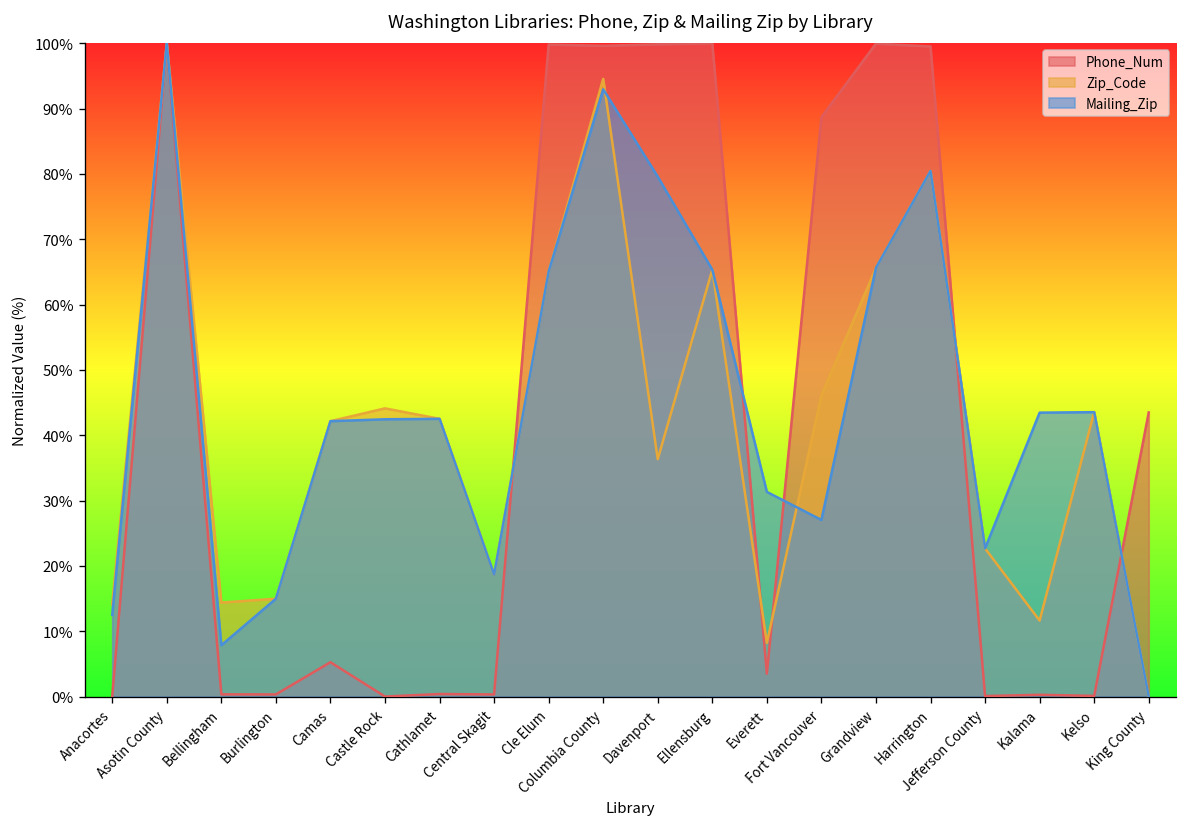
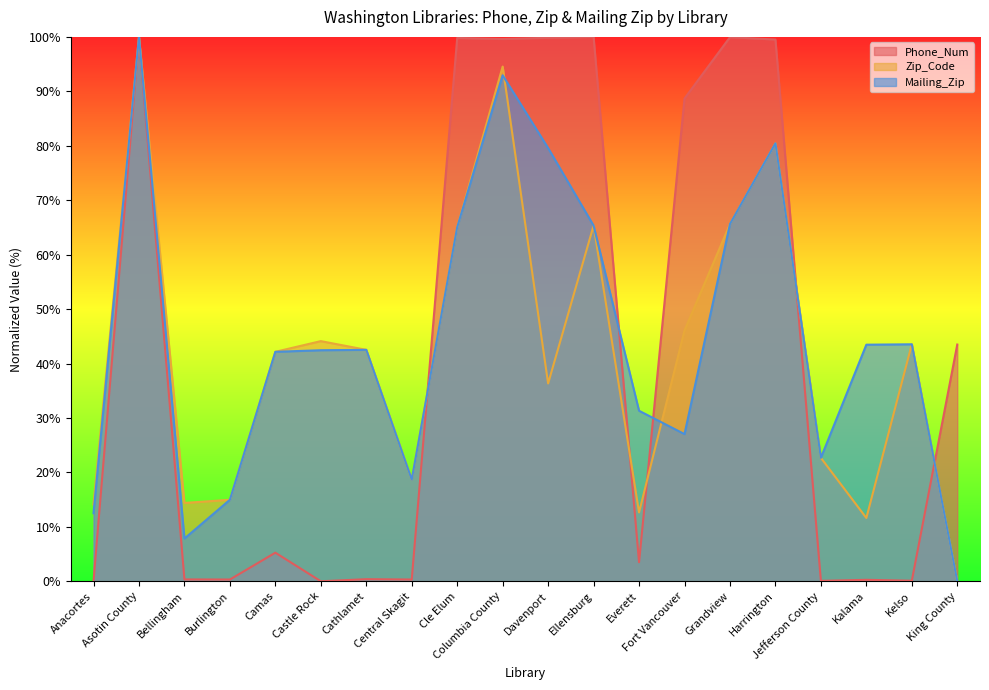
  {
    "Phone_Num": {
      "Anacortes": "0%",
      "Bellingham": "0%",
      "Burlington": "0%",
      "Camas": "5%",
      "Castle Rock": "0%",
      "Cathlamet": "0%",
      "Central Skagit": "0%",
      "Cle Elum": "100%",
      "Columbia County": "100%",
      "Davenport": "100%",
      "Ellensburg": "100%",
      "Everett": "4%",
      "Fort Vancouver": "89%",
      "Grandview": "100%",
      "Harrington": "100%",
      "Jefferson County": "0%",
      "Kalama": "0%",
      "Kelso": "0%",
      "King County": "43%"
    },
    "Zip_Code": {
      "Anacortes": "14%",
      "Bellingham": "14%",
      "Castle Rock": "44%",
      "Columbia County": "95%",
      "Davenport": "36%",
-     "Everett": "8%",
+     "Everett": "13%",
      "Fort Vancouver": "46%",
      "Kalama": "12%"
    },
    "Mailing_Zip": {
      "Anacortes": "13%",
      "Bellingham": "8%",
      "Castle Rock": "42%",
      "Columbia County": "93%",
      "Davenport": "80%",
      "Everett": "31%",
      "Fort Vancouver": "27%",
      "Kalama": "43%"
    }
  }
